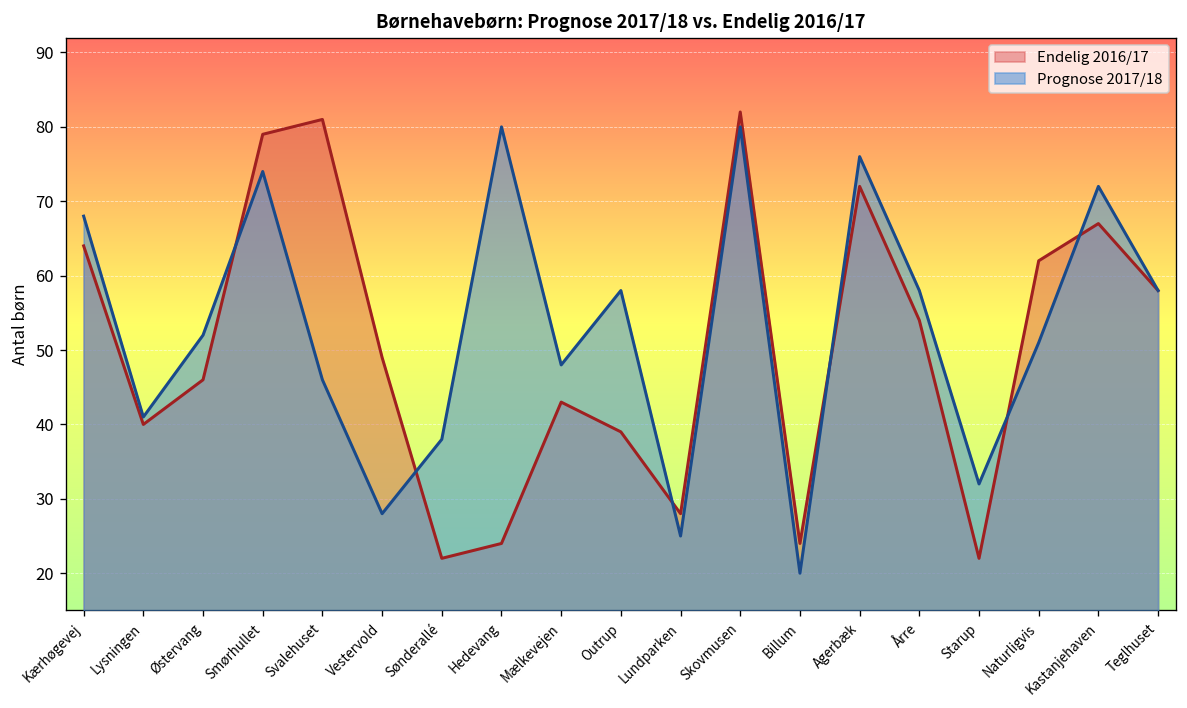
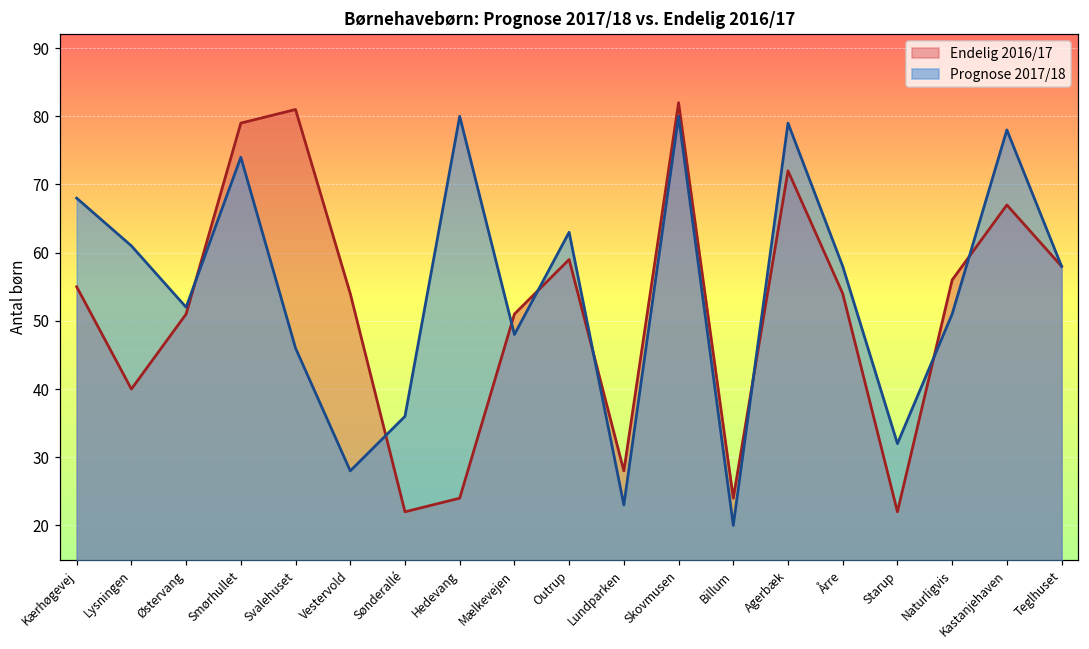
  {
    "Endelig 2016/17": {
-     "Kærhøgevej": 64,
+     "Kærhøgevej": 55,
      "Lysningen": 40,
-     "Østervang": 46,
+     "Østervang": 51,
      "Smørhullet": 79,
      "Svalehuset": 81,
-     "Vestervold": 49,
+     "Vestervold": 54,
      "Sønderallé": 22,
      "Hedevang": 24,
-     "Mælkevejen": 43,
-     "Outrup": 39,
+     "Mælkevejen": 51,
+     "Outrup": 59,
      "Lundparken": 28,
      "Skovmusen": 82,
      "Billum": 24,
      "Agerbæk": 72,
      "Årre": 54,
      "Starup": 22,
-     "Naturligvis": 62,
+     "Naturligvis": 56,
      "Kastanjehaven": 67
    },
    "Prognose 2017/18": {
      "Kærhøgevej": 68,
-     "Lysningen": 41,
+     "Lysningen": 61,
      "Østervang": 52,
      "Smørhullet": 74,
      "Svalehuset": 46,
      "Vestervold": 28,
-     "Sønderallé": 38,
+     "Sønderallé": 36,
      "Hedevang": 80,
      "Mælkevejen": 48,
-     "Outrup": 58,
-     "Lundparken": 25,
+     "Outrup": 63,
+     "Lundparken": 23,
      "Skovmusen": 80,
      "Billum": 20,
-     "Agerbæk": 76,
+     "Agerbæk": 79,
      "Årre": 58,
      "Starup": 32,
      "Naturligvis": 51,
-     "Kastanjehaven": 72
+     "Kastanjehaven": 78
    }
  }
